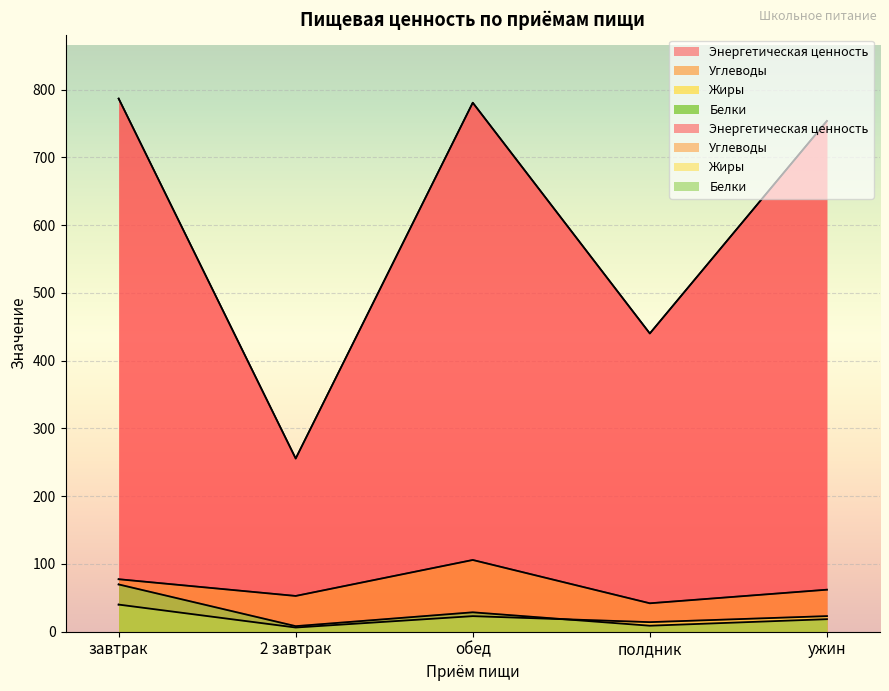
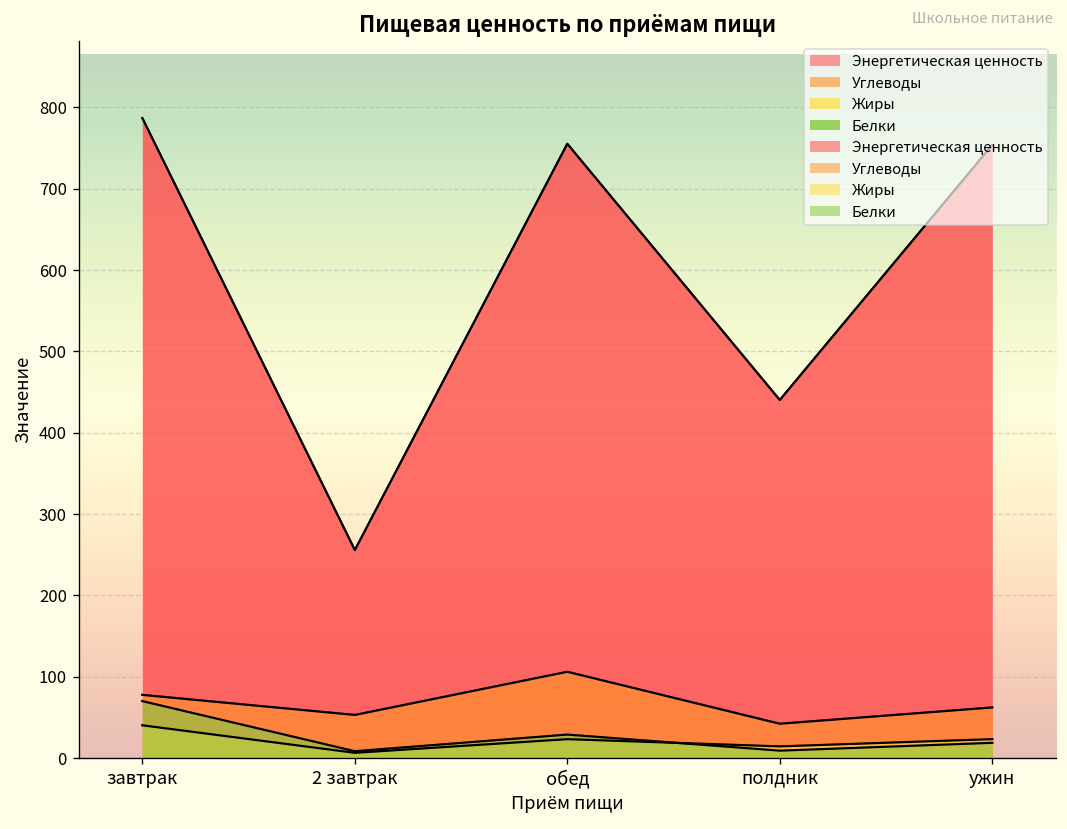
  {
    "Энергетическая ценность": {
      "завтрак": 790,
      "2 завтрак": 260,
-     "обед": 780,
+     "обед": 760,
      "полдник": 440
    },
    "Белки": {
      "завтрак": 70,
      "обед": 30,
      "полдник": 10,
      "ужин": 20
    }
  }
